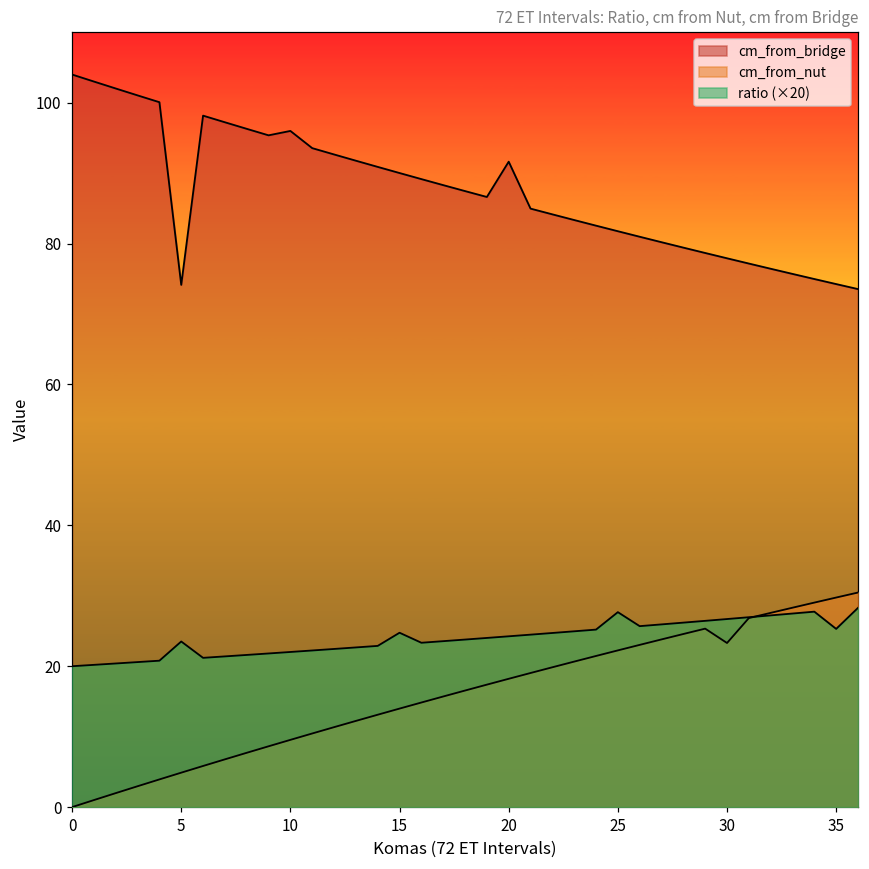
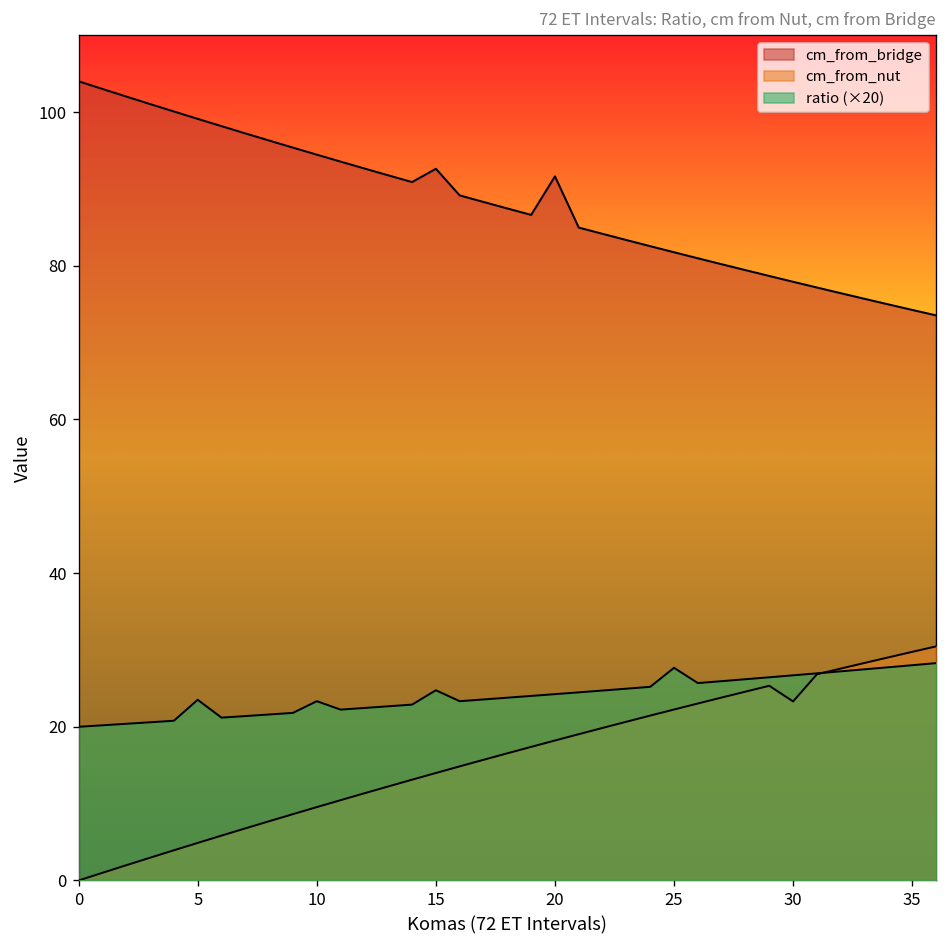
  {
    "cm_from_bridge": {
      "0": 104,
-     "5": 74,
-     "10": 96,
-     "15": 90,
+     "5": 99,
+     "10": 94,
+     "15": 93,
      "20": 92,
      "25": 82,
      "30": 78,
      "35": 74
    },
    "cm_from_nut": {
      "0": 0,
      "5": 5,
      "10": 10,
      "15": 14,
      "20": 18,
      "25": 22,
      "30": 23,
      "35": 30
    },
    "ratio (×20)": {
      "0": 20,
      "5": 24,
-     "10": 22,
+     "10": 23,
      "15": 25,
      "20": 24,
      "25": 28,
      "30": 27,
-     "35": 25
+     "35": 28
    }
  }
